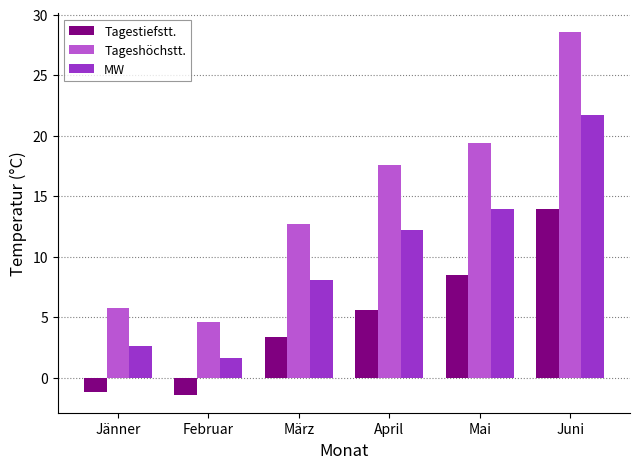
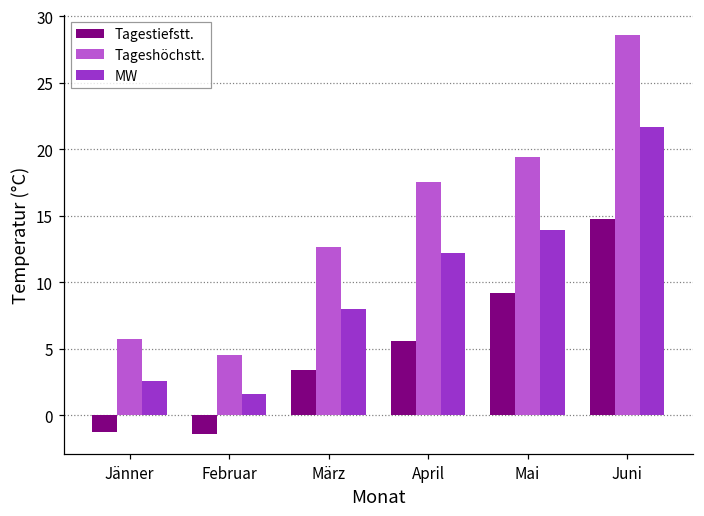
  {
    "Tagestiefstt.": {
      "Jänner": -1.2,
      "Februar": -1.4,
      "März": 3.4,
      "April": 5.6,
-     "Mai": 8.4,
-     "Juni": 13.9
+     "Mai": 9.2,
+     "Juni": 14.8
    }
  }
